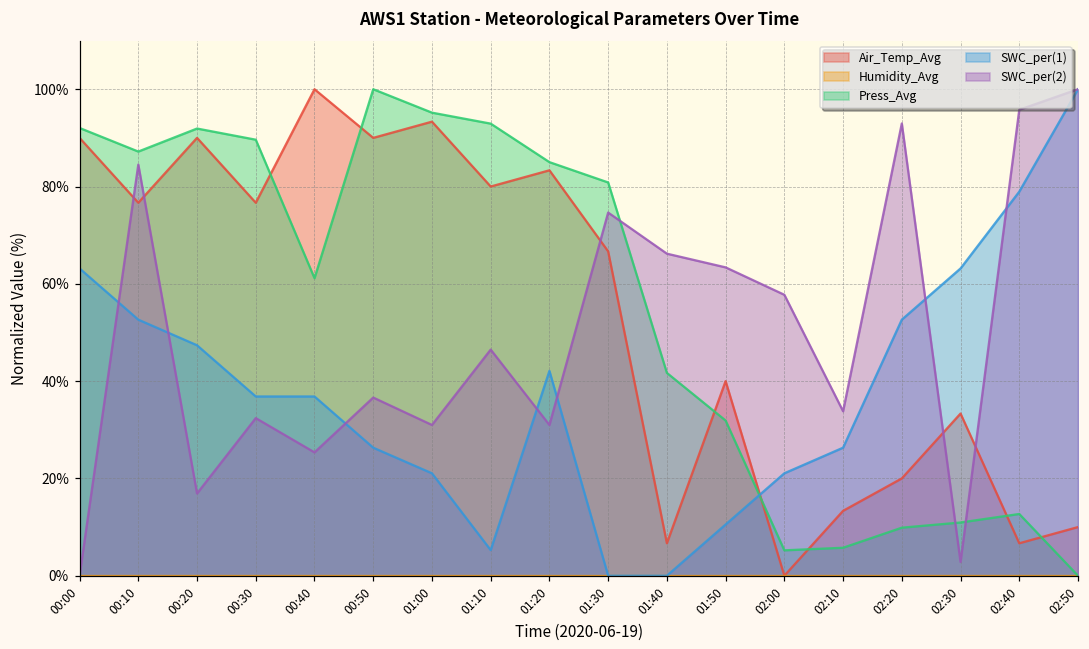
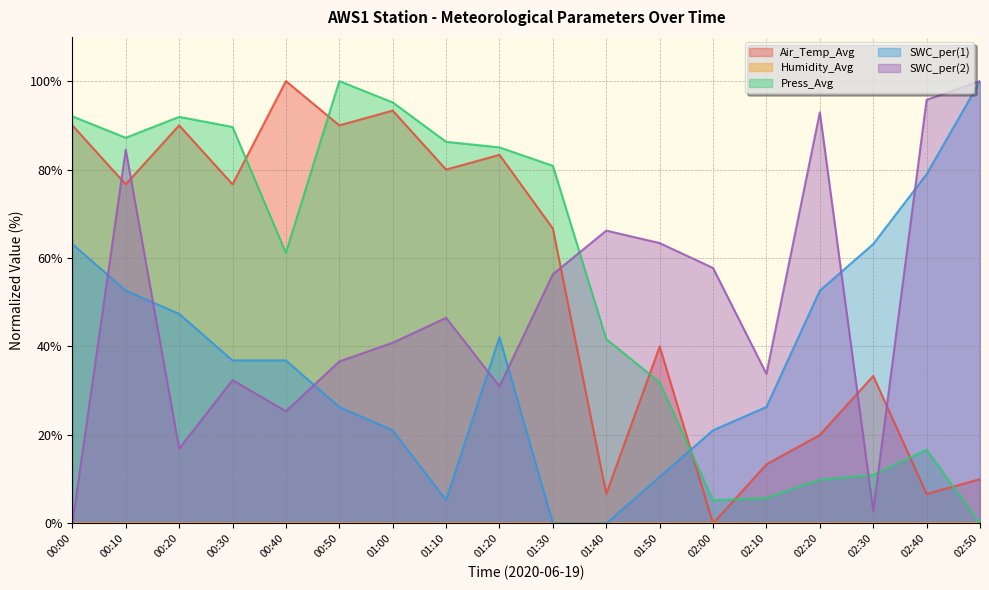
  {
    "Press_Avg": {
      "00:00": "92%",
      "00:10": "87%",
      "00:20": "92%",
      "00:30": "90%",
      "00:40": "61%",
      "00:50": "100%",
      "01:00": "95%",
-     "01:10": "93%",
+     "01:10": "86%",
      "01:20": "85%",
      "01:30": "81%",
      "01:40": "42%",
      "01:50": "32%",
      "02:00": "5%",
      "02:10": "6%",
      "02:20": "10%",
      "02:30": "11%",
-     "02:40": "13%"
+     "02:40": "17%"
    },
    "SWC_per(1)": {
      "00:00": "63%",
      "00:10": "53%",
      "00:20": "47%",
      "00:30": "37%",
      "00:40": "37%",
      "00:50": "26%",
      "01:00": "21%",
      "01:10": "5%",
      "01:20": "42%",
      "01:50": "11%",
      "02:00": "21%",
      "02:10": "26%",
      "02:20": "53%",
      "02:30": "63%",
      "02:40": "79%"
    },
    "SWC_per(2)": {
      "00:10": "85%",
      "00:20": "17%",
      "00:30": "32%",
      "00:40": "25%",
      "00:50": "37%",
-     "01:00": "31%",
+     "01:00": "41%",
      "01:10": "46%",
      "01:20": "31%",
-     "01:30": "75%",
+     "01:30": "56%",
      "01:40": "66%",
      "01:50": "63%",
      "02:00": "58%",
      "02:10": "34%",
      "02:20": "93%",
      "02:30": "3%",
      "02:40": "96%"
    }
  }
